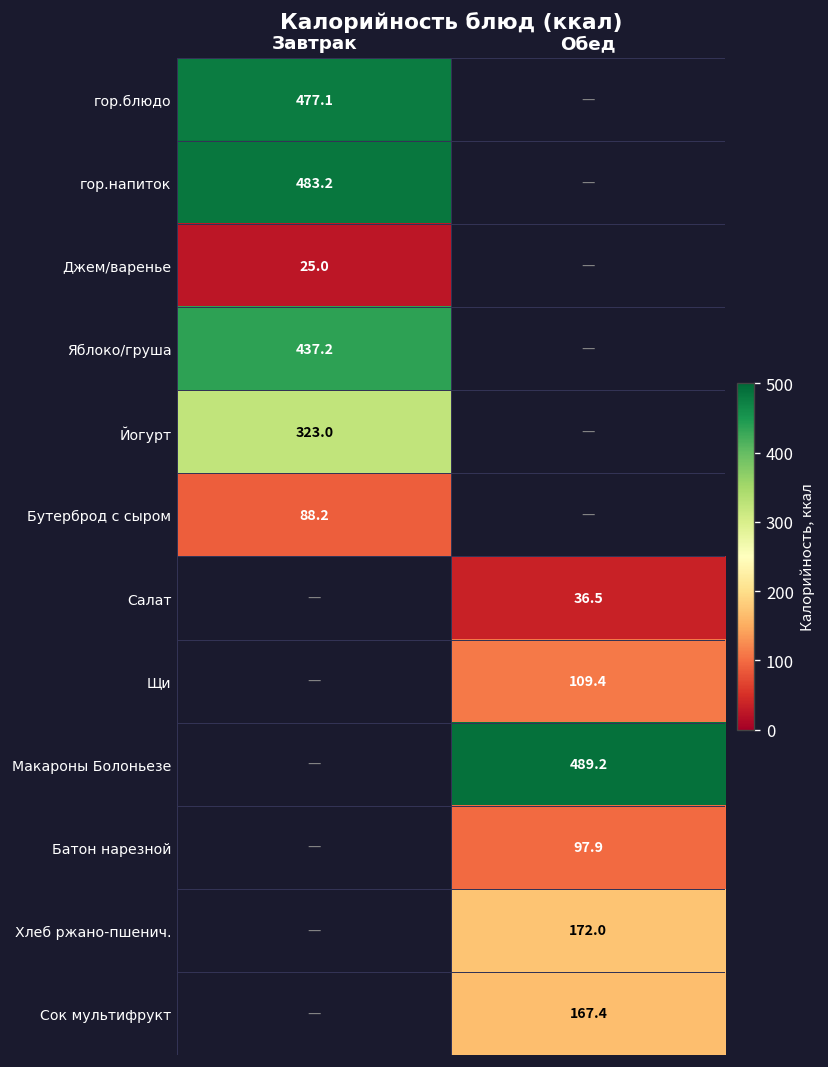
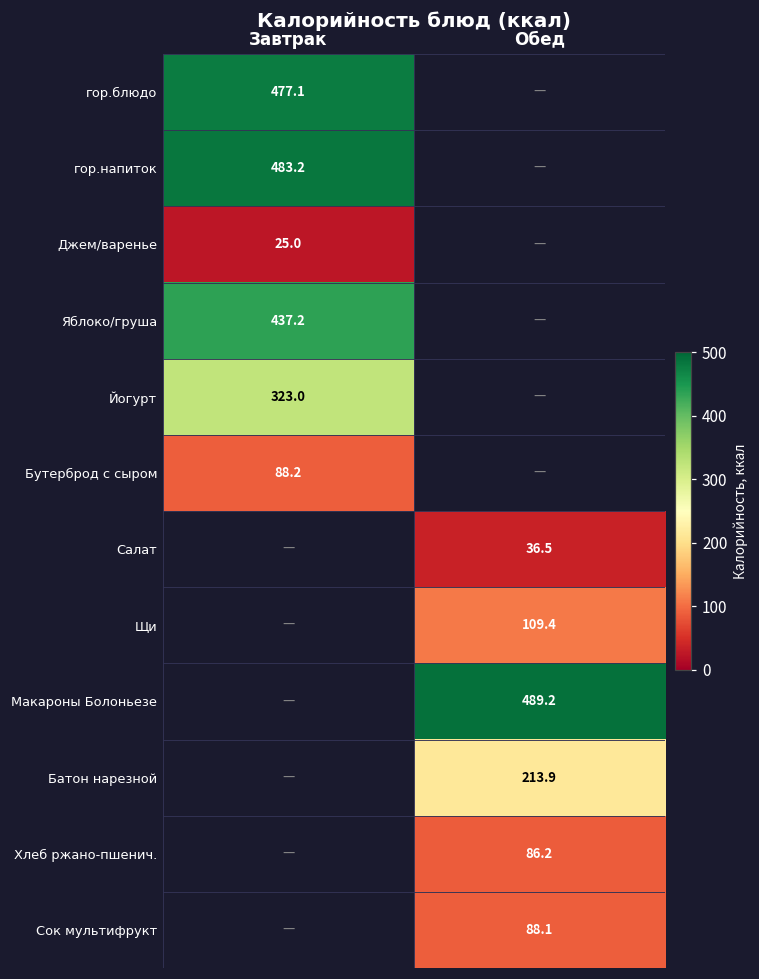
  {
    "гор.блюдо": {
      "Завтрак": 477.1
    },
    "гор.напиток": {
      "Завтрак": 483.2
    },
    "Джем/варенье": {
      "Завтрак": 25.0
    },
    "Яблоко/груша": {
      "Завтрак": 437.2
    },
    "Йогурт": {
      "Завтрак": 323.0
    },
    "Бутерброд с сыром": {
      "Завтрак": 88.2
    },
    "Салат": {
      "Обед": 36.5
    },
    "Щи": {
      "Обед": 109.4
    },
    "Макароны Болоньезе": {
      "Обед": 489.2
    },
    "Батон нарезной": {
-     "Обед": 97.9
+     "Обед": 213.9
    },
    "Хлеб ржано-пшенич.": {
-     "Обед": 172.0
+     "Обед": 86.2
    },
    "Сок мультифрукт": {
-     "Обед": 167.4
+     "Обед": 88.1
    }
  }
